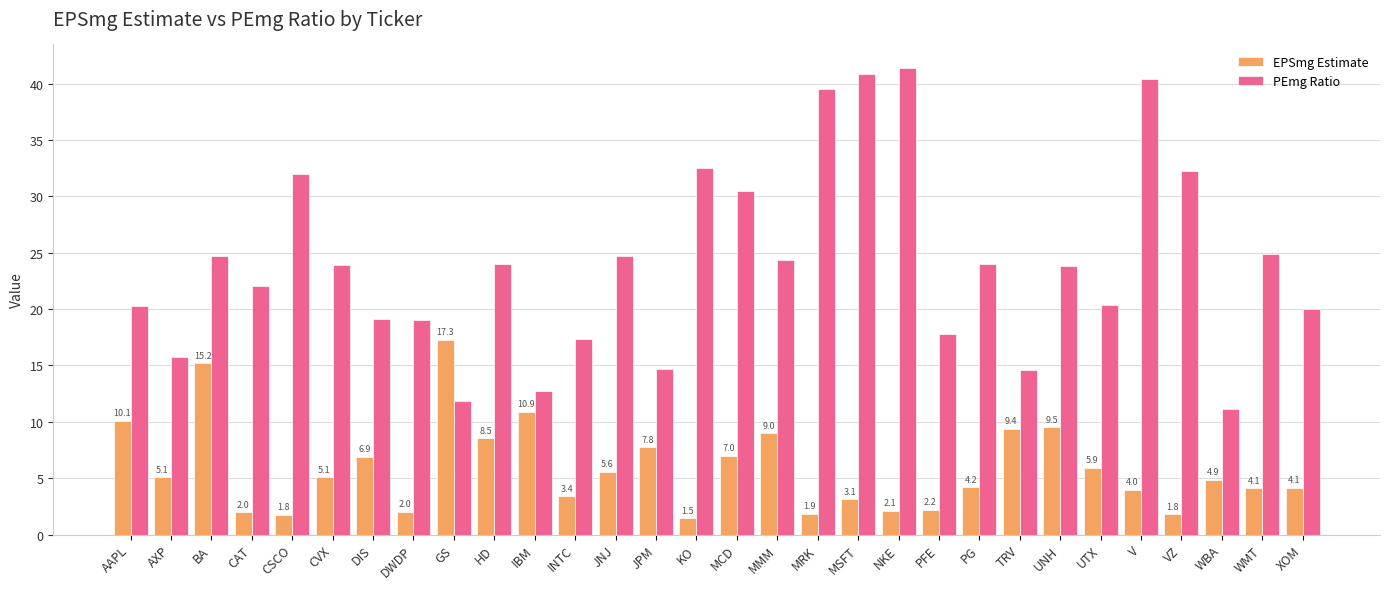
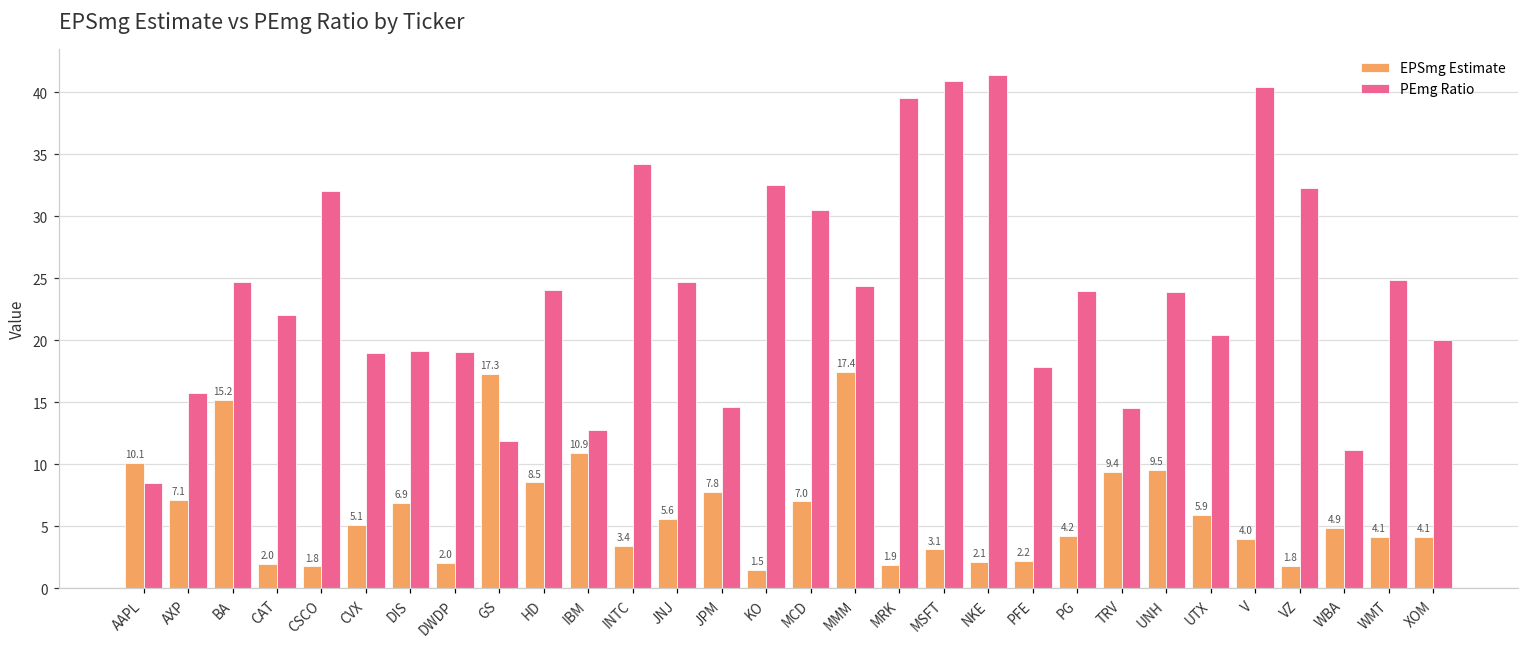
  {
    "EPSmg Estimate": {
      "AAPL": 10.1,
-     "AXP": 5.1,
+     "AXP": 7.1,
      "BA": 15.2,
      "CAT": 2.0,
      "CSCO": 1.8,
      "CVX": 5.1,
      "DIS": 6.9,
      "DWDP": 2.0,
      "GS": 17.3,
      "HD": 8.5,
      "IBM": 10.9,
      "INTC": 3.4,
      "JNJ": 5.6,
      "JPM": 7.8,
      "KO": 1.5,
      "MCD": 7.0,
-     "MMM": 9.0,
+     "MMM": 17.4,
      "MRK": 1.9,
      "MSFT": 3.1,
      "NKE": 2.1,
      "PFE": 2.2,
      "PG": 4.2,
      "TRV": 9.4,
      "UNH": 9.5,
      "UTX": 5.9,
      "V": 4.0,
      "VZ": 1.8,
      "WBA": 4.9,
      "WMT": 4.1,
      "XOM": 4.1
    },
    "PEmg Ratio": {
-     "AAPL": 20.2,
+     "AAPL": 8.5,
      "AXP": 15.8,
      "BA": 24.7,
      "CAT": 22.0,
      "CSCO": 32.0,
-     "CVX": 24.0,
+     "CVX": 18.9,
      "DIS": 19.1,
      "DWDP": 19.1,
      "GS": 11.8,
      "HD": 24.0,
      "IBM": 12.7,
-     "INTC": 17.3,
+     "INTC": 34.2,
      "JNJ": 24.7,
      "JPM": 14.6,
      "KO": 32.5,
      "MCD": 30.5,
      "MMM": 24.3,
      "MRK": 39.5,
      "MSFT": 40.9,
      "NKE": 41.4,
      "PFE": 17.8,
      "PG": 24.0,
      "TRV": 14.6,
      "UNH": 23.9,
      "UTX": 20.4,
      "V": 40.4,
      "VZ": 32.3,
      "WBA": 11.1,
      "WMT": 24.9,
      "XOM": 20.0
    }
  }
